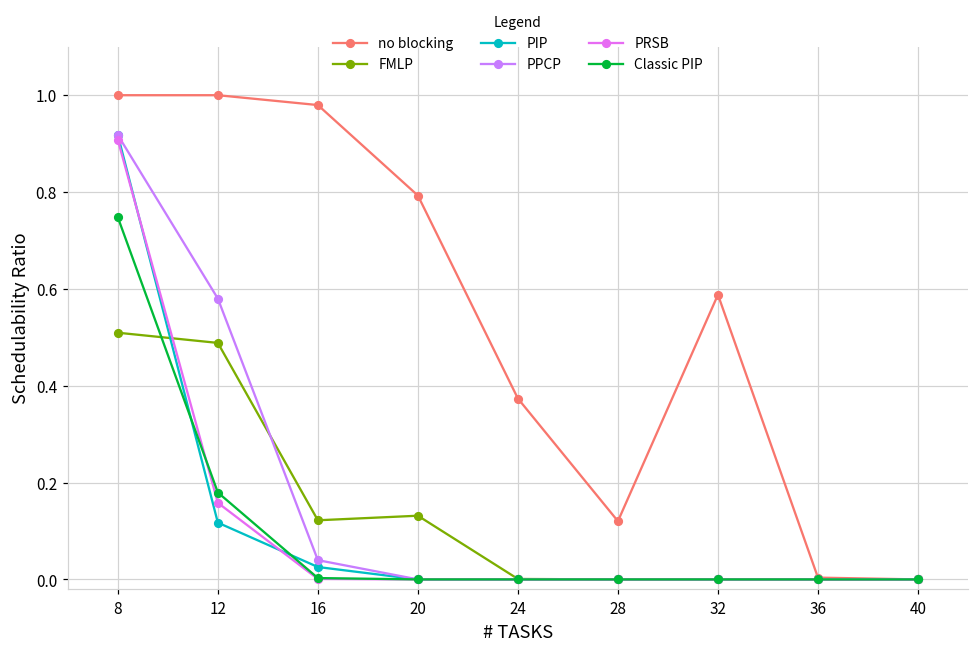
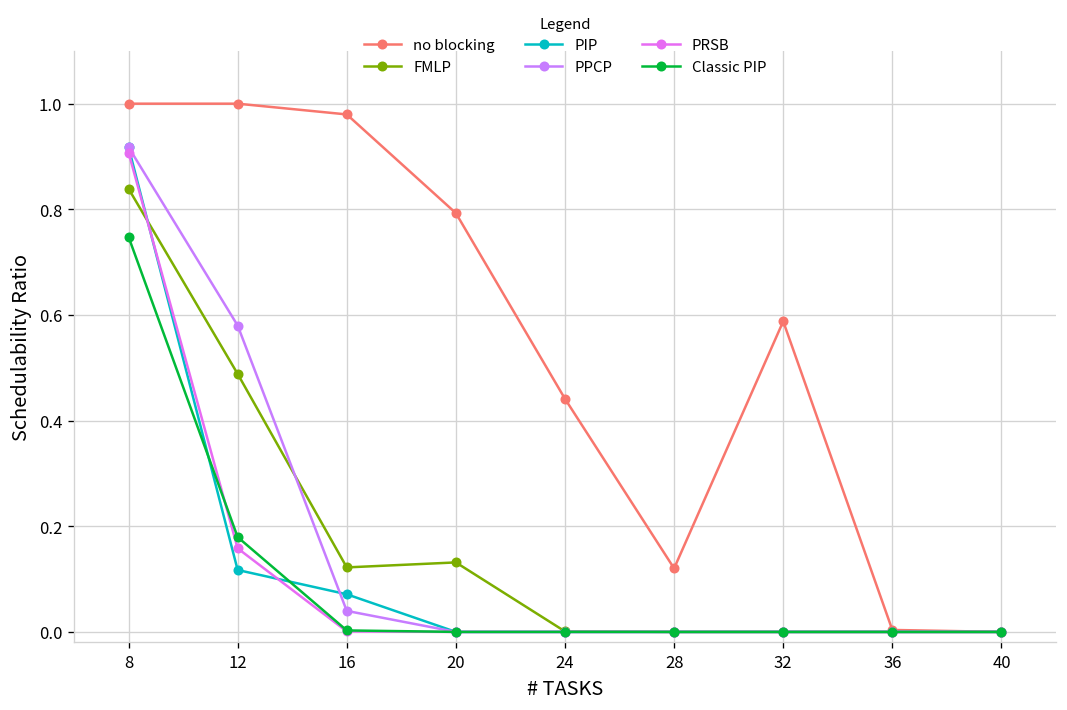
  {
    "no blocking": {
      "8": 1.00,
      "12": 1.00,
      "16": 0.98,
      "20": 0.79,
-     "24": 0.37,
+     "24": 0.44,
      "28": 0.12,
      "32": 0.59
    },
    "FMLP": {
-     "8": 0.51,
+     "8": 0.84,
      "12": 0.49,
      "16": 0.12,
      "20": 0.13
    },
    "PIP": {
      "12": 0.12,
-     "16": 0.03
+     "16": 0.07
    },
    "Classic PIP": {
      "8": 0.75,
      "12": 0.18
    }
  }
